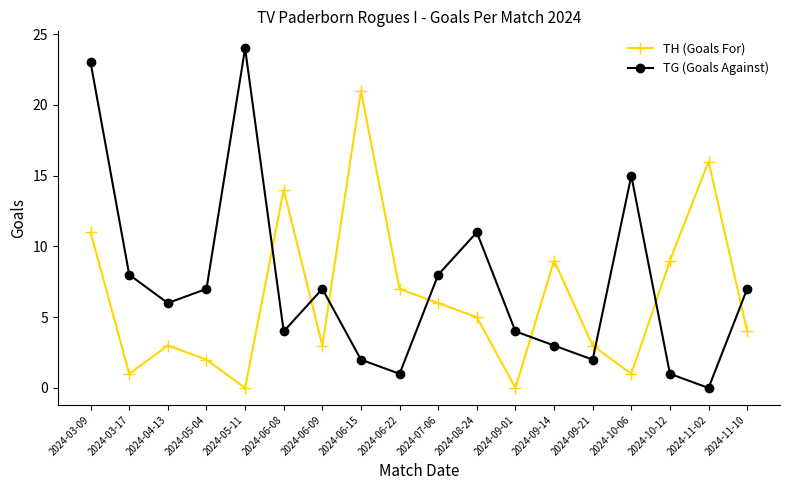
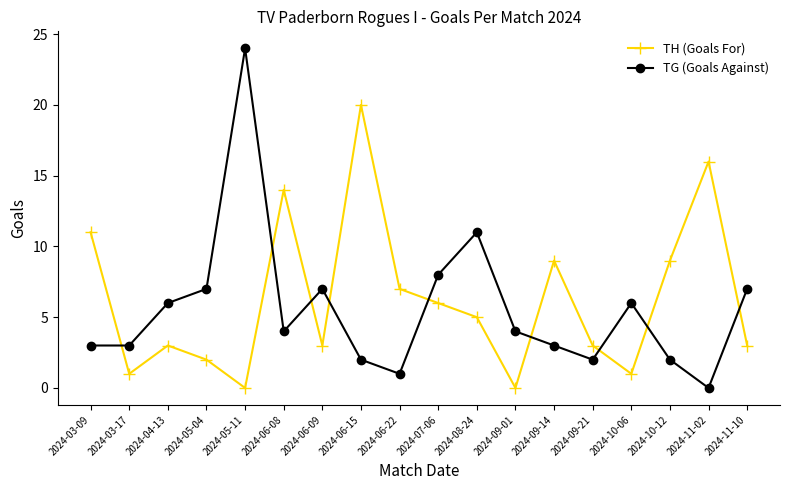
  {
    "TH (Goals For)": {
      "2024-03-09": 11,
      "2024-03-17": 1,
      "2024-04-13": 3,
      "2024-05-04": 2,
      "2024-05-11": 0,
      "2024-06-08": 14,
      "2024-06-09": 3,
-     "2024-06-15": 21,
+     "2024-06-15": 20,
      "2024-06-22": 7,
      "2024-07-06": 6,
      "2024-08-24": 5,
      "2024-09-01": 0,
      "2024-09-14": 9,
      "2024-09-21": 3,
      "2024-10-06": 1,
      "2024-10-12": 9,
      "2024-11-02": 16,
-     "2024-11-10": 4
+     "2024-11-10": 3
    },
    "TG (Goals Against)": {
-     "2024-03-09": 23,
-     "2024-03-17": 8,
+     "2024-03-09": 3,
+     "2024-03-17": 3,
      "2024-04-13": 6,
      "2024-05-04": 7,
      "2024-05-11": 24,
      "2024-06-08": 4,
      "2024-06-09": 7,
      "2024-06-15": 2,
      "2024-06-22": 1,
      "2024-07-06": 8,
      "2024-08-24": 11,
      "2024-09-01": 4,
      "2024-09-14": 3,
      "2024-09-21": 2,
-     "2024-10-06": 15,
-     "2024-10-12": 1,
+     "2024-10-06": 6,
+     "2024-10-12": 2,
      "2024-11-02": 0,
      "2024-11-10": 7
    }
  }
